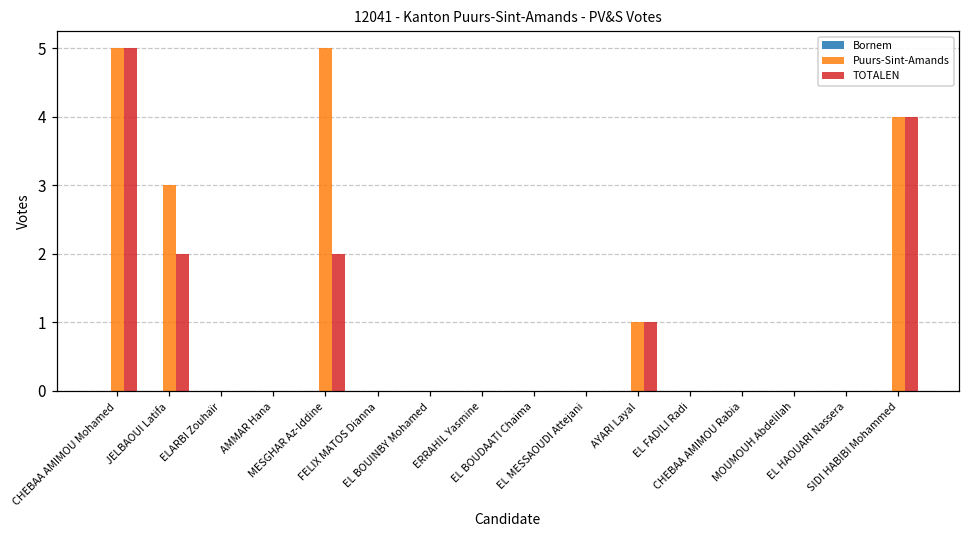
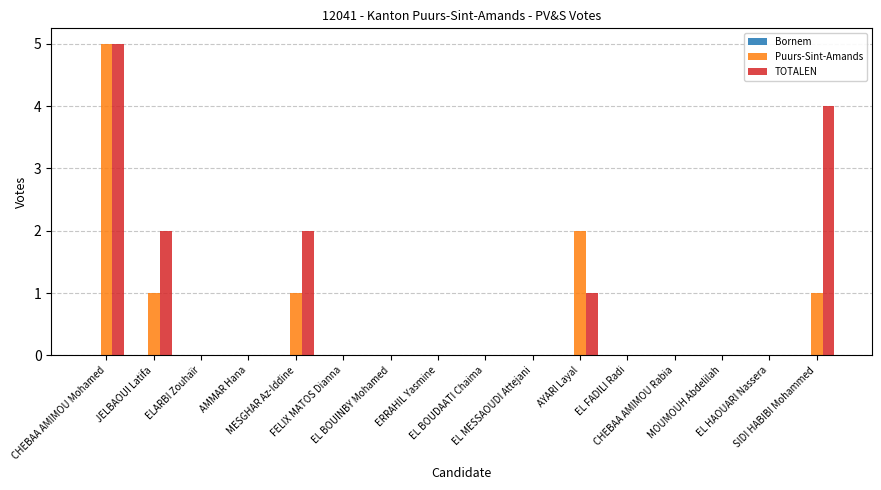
  {
    "Bornem": {
      "CHEBAA AMIMOU Mohamed": 0,
      "JELBAOUI Latifa": 0,
      "ELARBI Zouhaïr": 0,
      "AMMAR Hana": 0,
      "MESGHAR Az-Iddine": 0,
      "FELIX MATOS Dianna": 0,
      "EL BOUINBY Mohamed": 0,
      "ERRAHIL Yasmine": 0,
      "EL BOUDAATI Chaima": 0,
      "EL MESSAOUDI Attejani": 0,
      "AYARI Layal": 0,
      "EL FADILI Radi": 0,
      "CHEBAA AMIMOU Rabia": 0,
      "MOUMOUH Abdelilah": 0,
      "EL HAOUARI Nassera": 0,
      "SIDI HABIBI Mohammed": 0
    },
    "Puurs-Sint-Amands": {
      "CHEBAA AMIMOU Mohamed": 5,
-     "JELBAOUI Latifa": 3,
+     "JELBAOUI Latifa": 1,
      "ELARBI Zouhaïr": 0,
      "AMMAR Hana": 0,
-     "MESGHAR Az-Iddine": 5,
+     "MESGHAR Az-Iddine": 1,
      "FELIX MATOS Dianna": 0,
      "EL BOUINBY Mohamed": 0,
      "ERRAHIL Yasmine": 0,
      "EL BOUDAATI Chaima": 0,
      "EL MESSAOUDI Attejani": 0,
-     "AYARI Layal": 1,
+     "AYARI Layal": 2,
      "EL FADILI Radi": 0,
      "CHEBAA AMIMOU Rabia": 0,
      "MOUMOUH Abdelilah": 0,
      "EL HAOUARI Nassera": 0,
-     "SIDI HABIBI Mohammed": 4
+     "SIDI HABIBI Mohammed": 1
    },
    "TOTALEN": {
      "CHEBAA AMIMOU Mohamed": 5,
      "JELBAOUI Latifa": 2,
      "ELARBI Zouhaïr": 0,
      "AMMAR Hana": 0,
      "MESGHAR Az-Iddine": 2,
      "FELIX MATOS Dianna": 0,
      "EL BOUINBY Mohamed": 0,
      "ERRAHIL Yasmine": 0,
      "EL BOUDAATI Chaima": 0,
      "EL MESSAOUDI Attejani": 0,
      "AYARI Layal": 1,
      "EL FADILI Radi": 0,
      "CHEBAA AMIMOU Rabia": 0,
      "MOUMOUH Abdelilah": 0,
      "EL HAOUARI Nassera": 0,
      "SIDI HABIBI Mohammed": 4
    }
  }
